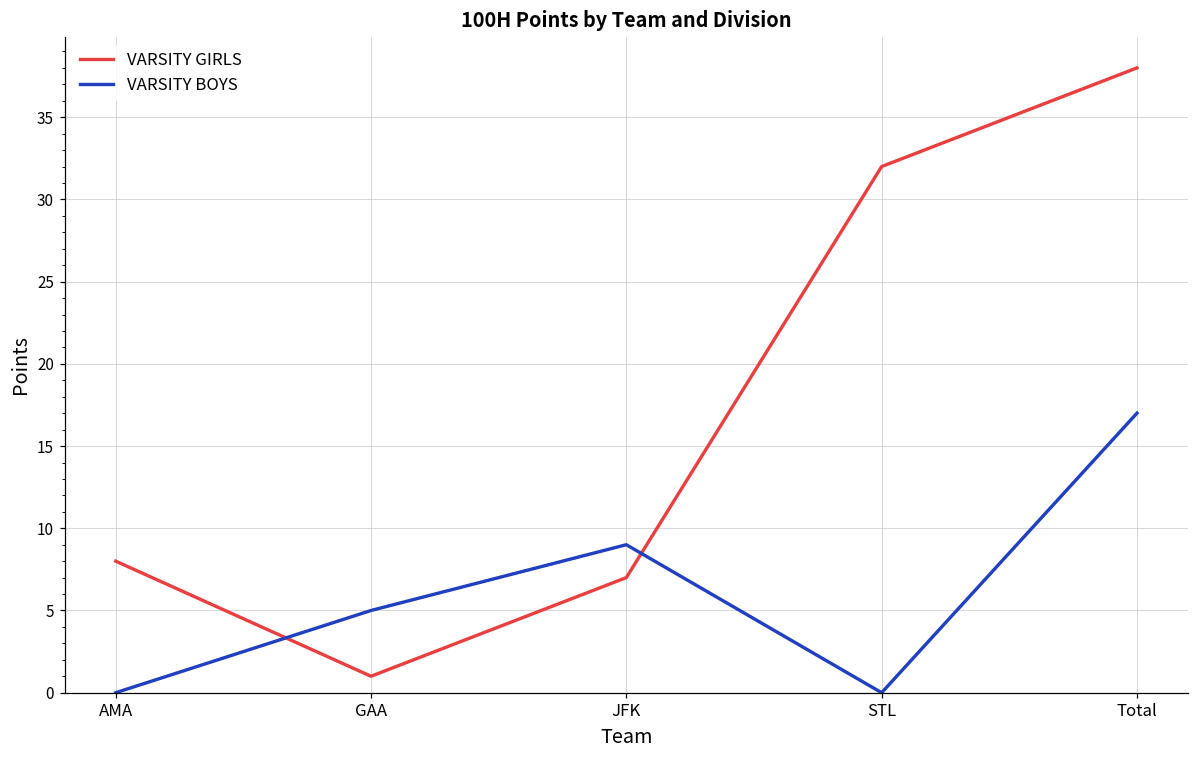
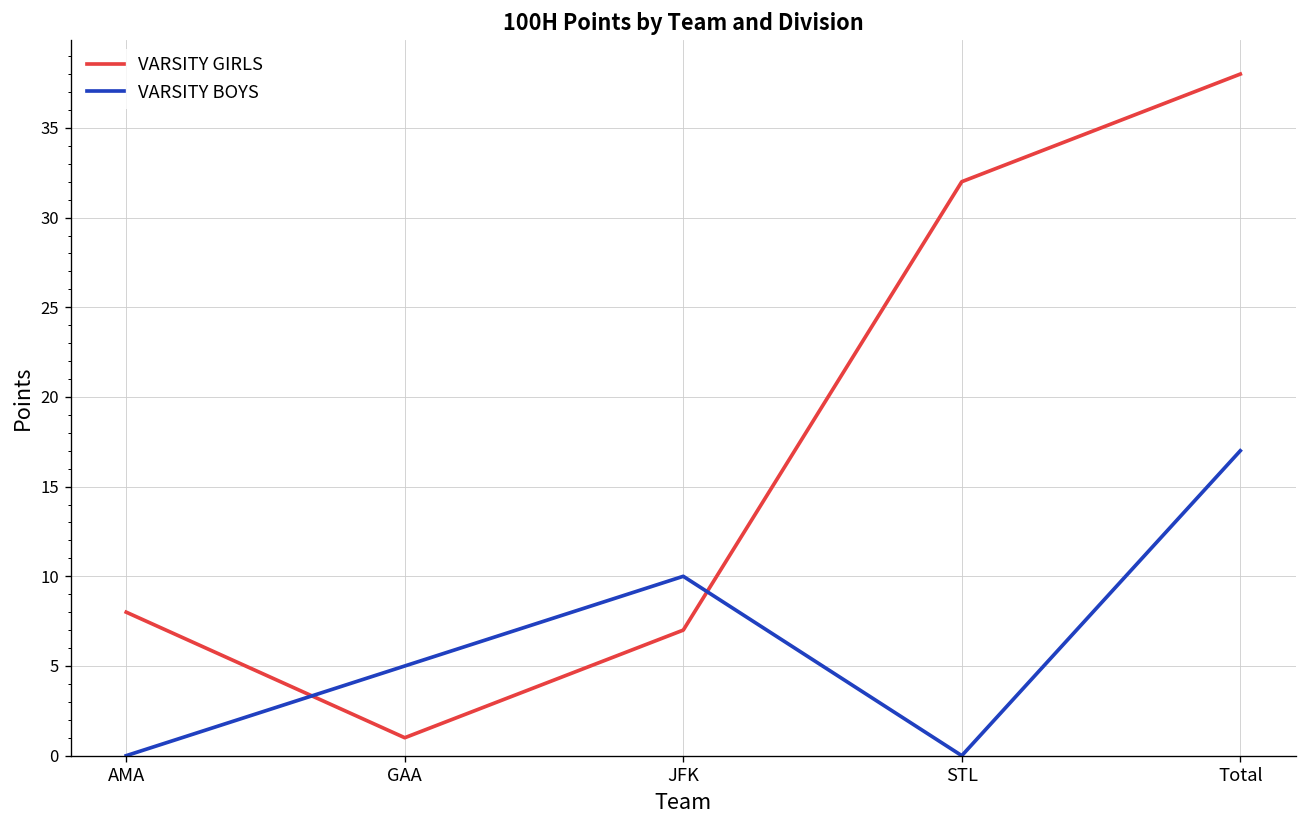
  {
    "VARSITY GIRLS": {
      "AMA": 8,
      "GAA": 1,
      "JFK": 7,
      "STL": 32,
      "Total": 38
    },
    "VARSITY BOYS": {
      "AMA": 0,
      "GAA": 5,
-     "JFK": 9,
+     "JFK": 10,
      "STL": 0,
      "Total": 17
    }
  }
